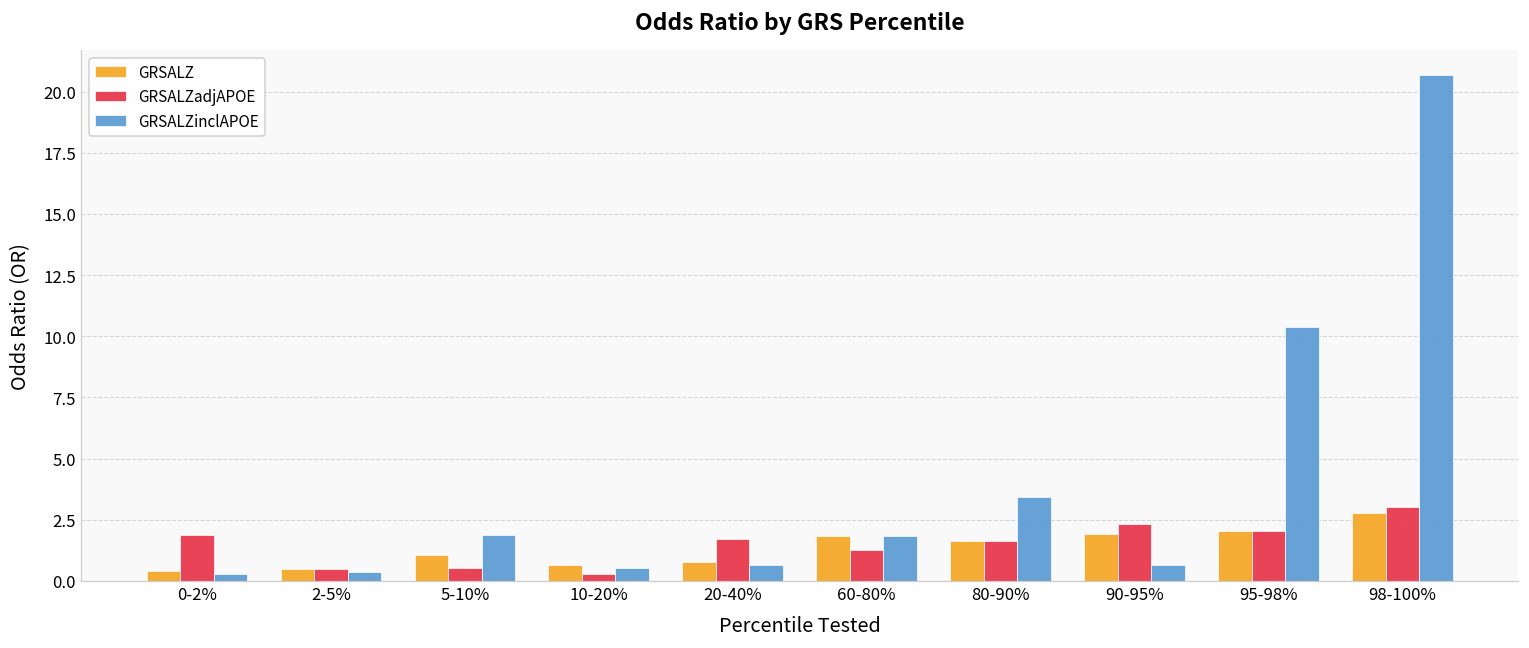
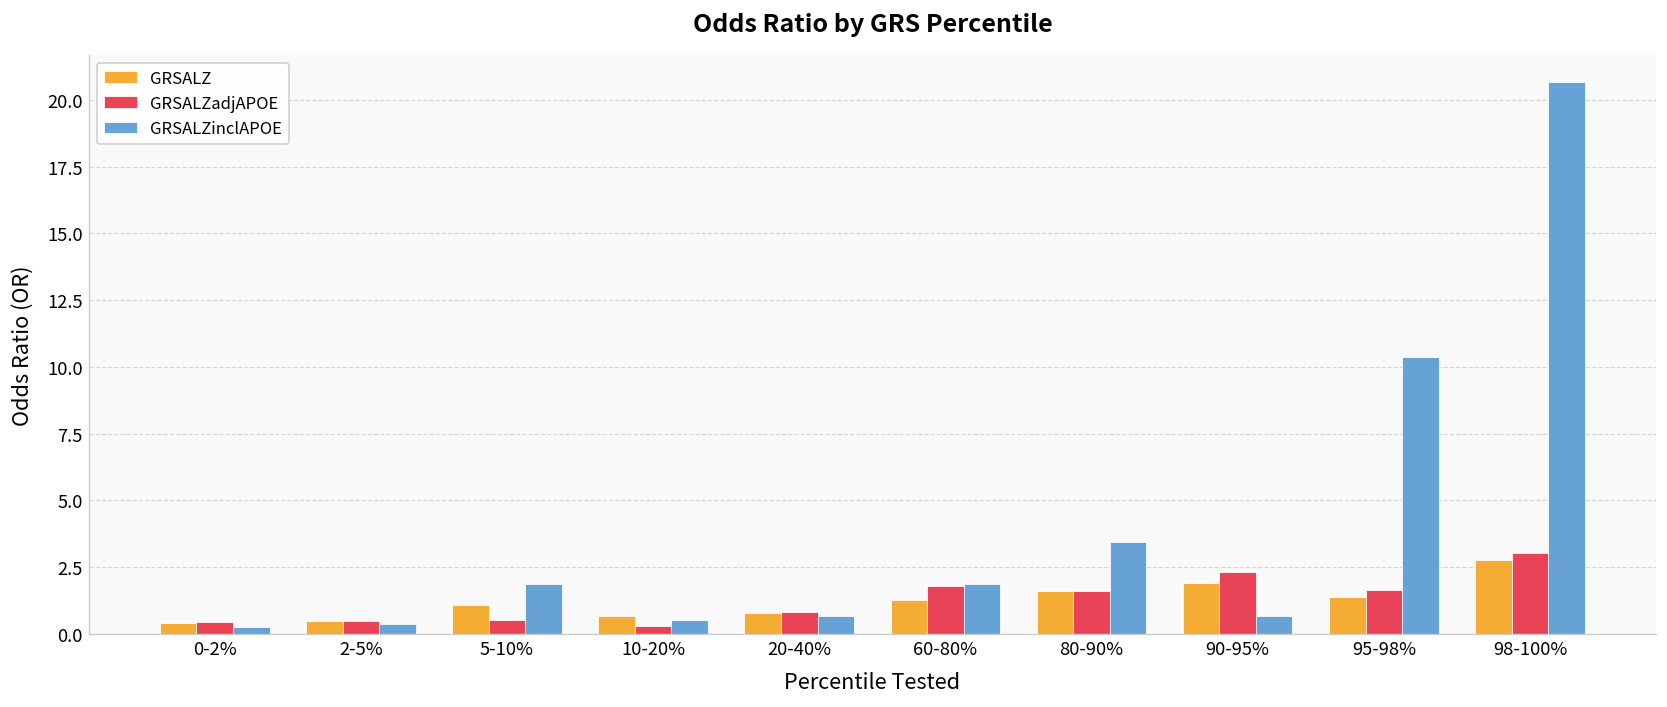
  {
    "GRSALZ": {
      "0-2%": 0.4,
      "2-5%": 0.5,
      "5-10%": 1.1,
      "10-20%": 0.7,
      "20-40%": 0.8,
-     "60-80%": 1.8,
+     "60-80%": 1.3,
      "80-90%": 1.6,
      "90-95%": 1.9,
-     "95-98%": 2.1,
+     "95-98%": 1.4,
      "98-100%": 2.8
    },
    "GRSALZadjAPOE": {
-     "0-2%": 1.9,
+     "0-2%": 0.4,
      "2-5%": 0.5,
      "5-10%": 0.5,
      "10-20%": 0.3,
-     "20-40%": 1.7,
-     "60-80%": 1.3,
+     "20-40%": 0.8,
+     "60-80%": 1.8,
      "80-90%": 1.6,
      "90-95%": 2.3,
-     "95-98%": 2.0,
+     "95-98%": 1.6,
      "98-100%": 3.0
    },
    "GRSALZinclAPOE": {
      "0-2%": 0.3,
      "2-5%": 0.4,
      "5-10%": 1.9,
      "10-20%": 0.5,
      "20-40%": 0.7,
      "60-80%": 1.9,
      "80-90%": 3.4,
      "90-95%": 0.7,
      "95-98%": 10.4,
      "98-100%": 20.7
    }
  }
